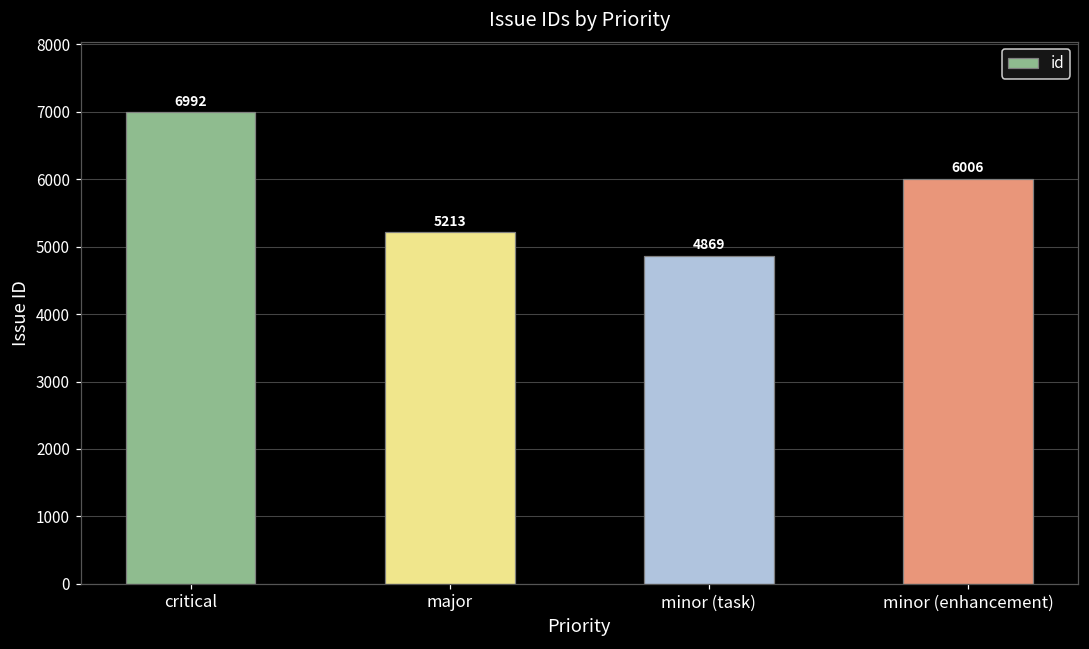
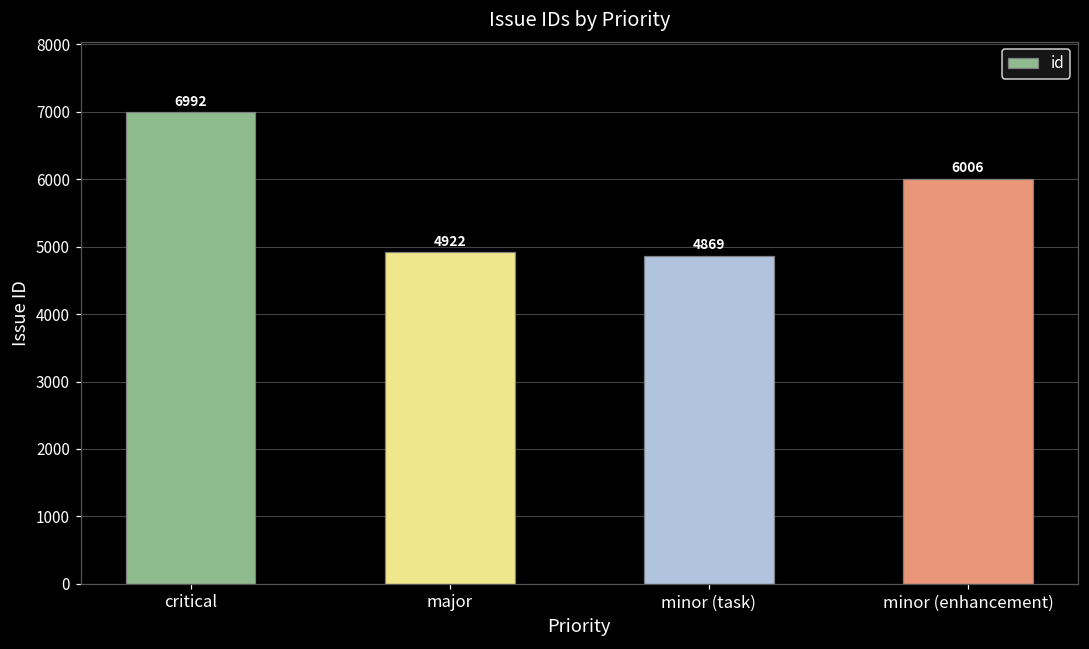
  {
    "critical": 6992,
-   "major": 5213,
+   "major": 4922,
    "minor (task)": 4869,
    "minor (enhancement)": 6006
  }
